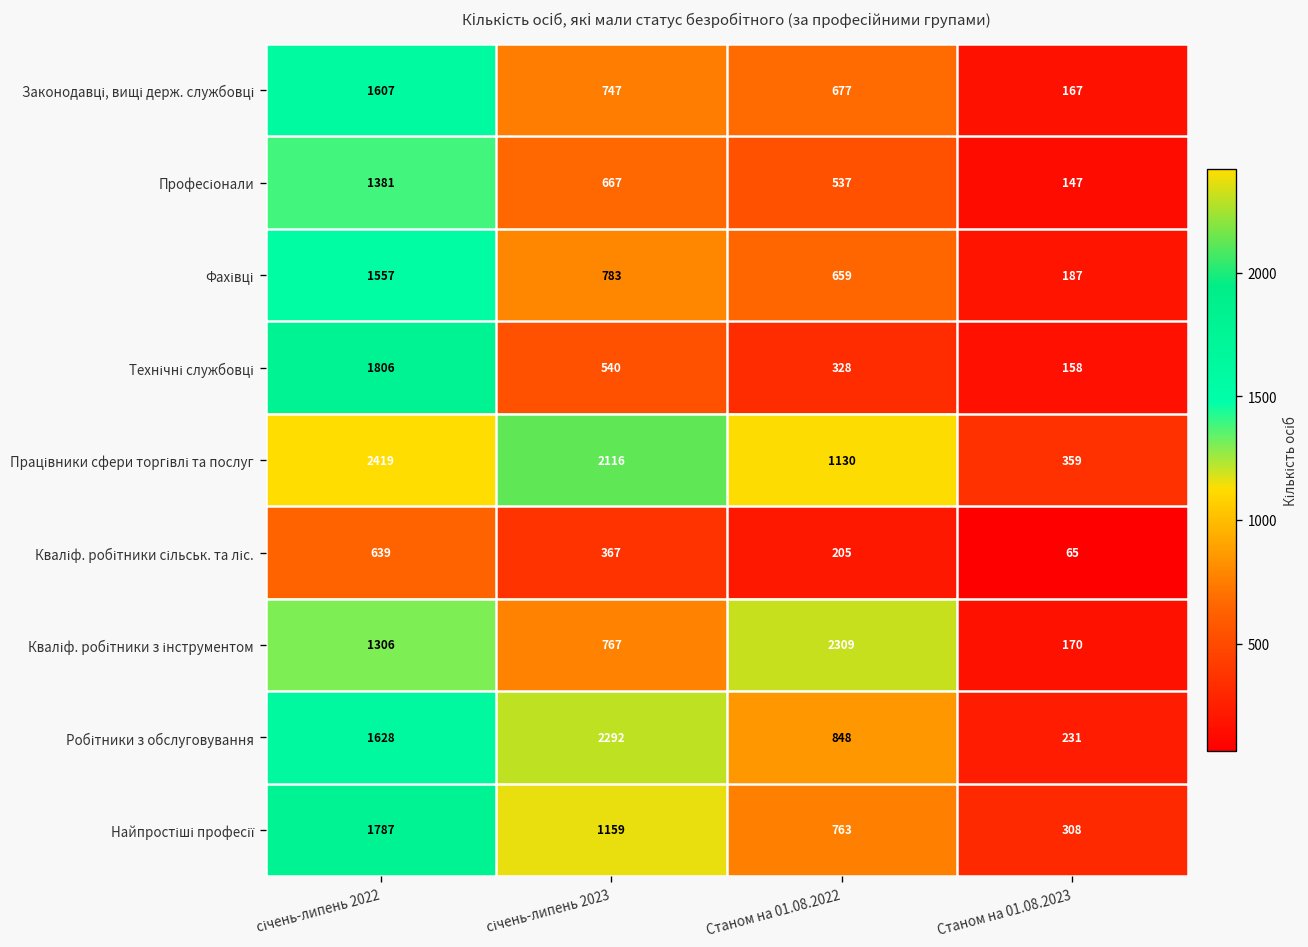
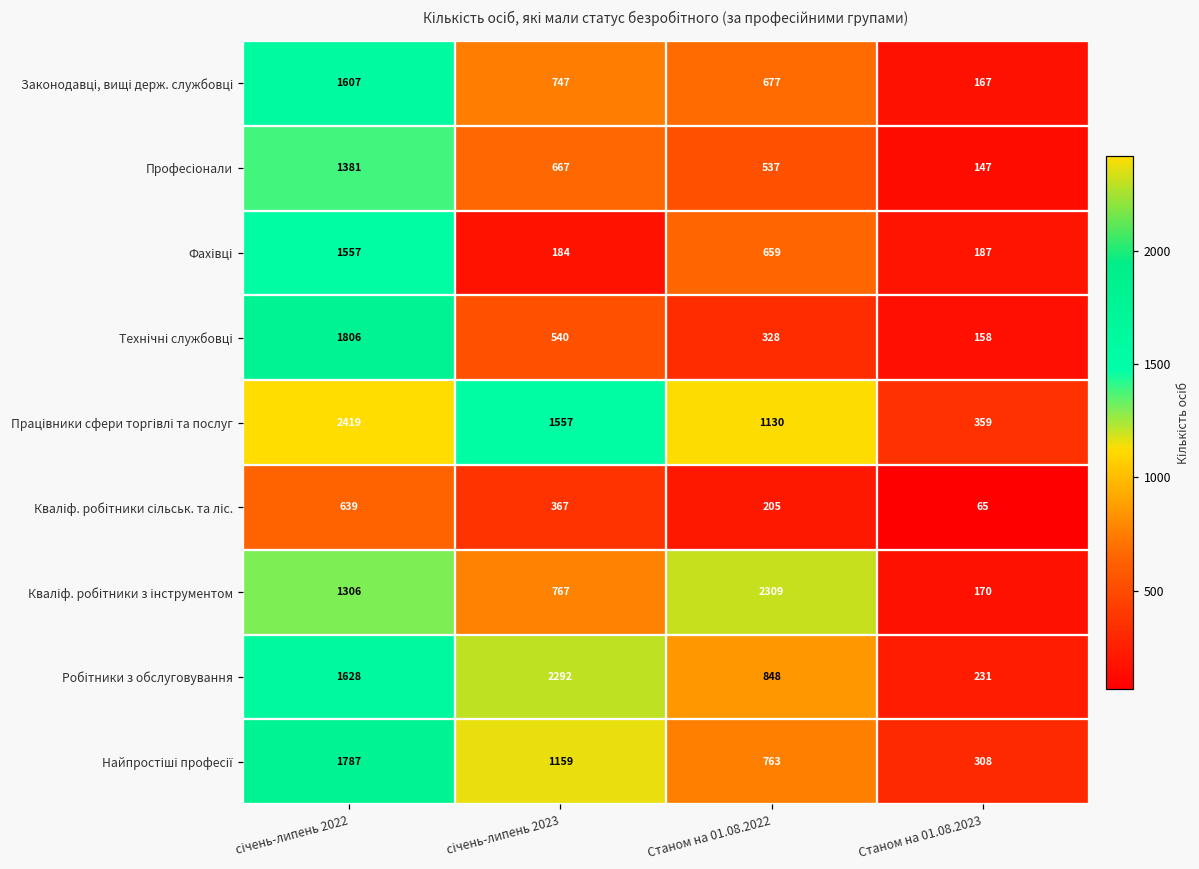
  {
    "Законодавці, вищі держ. службовці": {
      "січень-липень 2022": 1607,
      "січень-липень 2023": 747,
      "Станом на 01.08.2022": 677,
      "Станом на 01.08.2023": 167
    },
    "Професіонали": {
      "січень-липень 2022": 1381,
      "січень-липень 2023": 667,
      "Станом на 01.08.2022": 537,
      "Станом на 01.08.2023": 147
    },
    "Фахівці": {
      "січень-липень 2022": 1557,
-     "січень-липень 2023": 783,
+     "січень-липень 2023": 184,
      "Станом на 01.08.2022": 659,
      "Станом на 01.08.2023": 187
    },
    "Технічні службовці": {
      "січень-липень 2022": 1806,
      "січень-липень 2023": 540,
      "Станом на 01.08.2022": 328,
      "Станом на 01.08.2023": 158
    },
    "Працівники сфери торгівлі та послуг": {
      "січень-липень 2022": 2419,
-     "січень-липень 2023": 2116,
+     "січень-липень 2023": 1557,
      "Станом на 01.08.2022": 1130,
      "Станом на 01.08.2023": 359
    },
    "Кваліф. робітники сільськ. та ліс.": {
      "січень-липень 2022": 639,
      "січень-липень 2023": 367,
      "Станом на 01.08.2022": 205,
      "Станом на 01.08.2023": 65
    },
    "Кваліф. робітники з інструментом": {
      "січень-липень 2022": 1306,
      "січень-липень 2023": 767,
      "Станом на 01.08.2022": 2309,
      "Станом на 01.08.2023": 170
    },
    "Робітники з обслуговування": {
      "січень-липень 2022": 1628,
      "січень-липень 2023": 2292,
      "Станом на 01.08.2022": 848,
      "Станом на 01.08.2023": 231
    },
    "Найпростіші професії": {
      "січень-липень 2022": 1787,
      "січень-липень 2023": 1159,
      "Станом на 01.08.2022": 763,
      "Станом на 01.08.2023": 308
    }
  }
